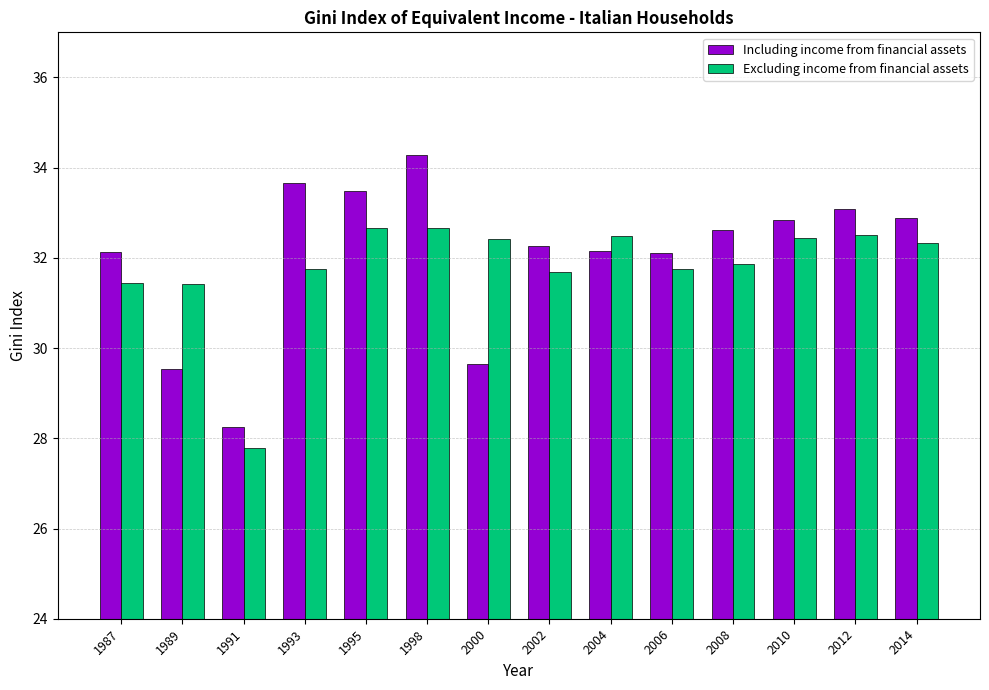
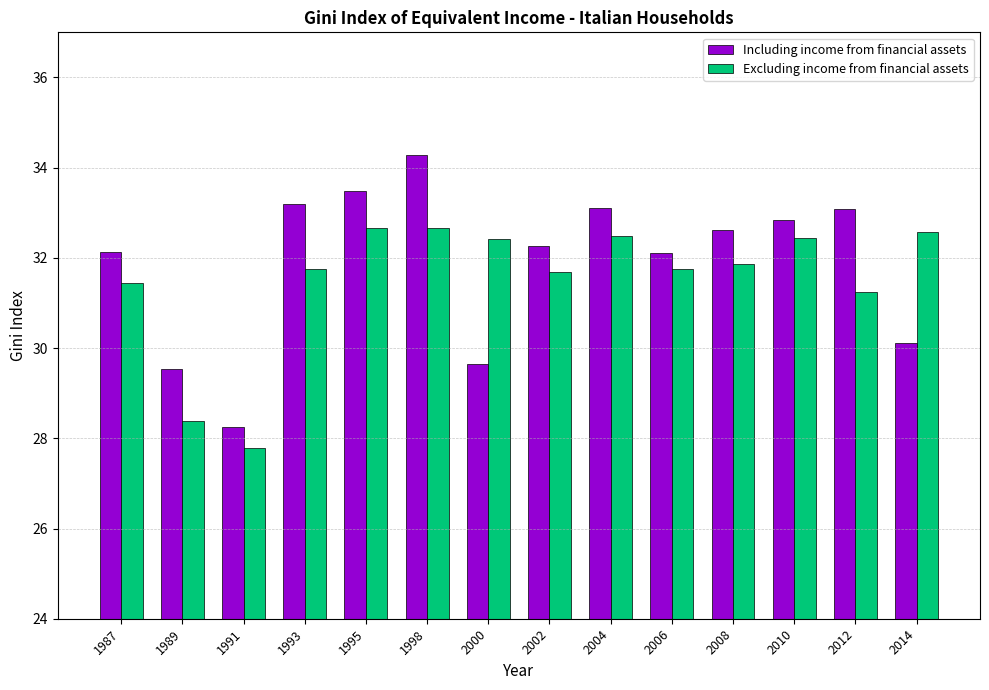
  {
    "Including income from financial assets": {
      "1987": 32.1,
      "1989": 29.5,
      "1991": 28.2,
-     "1993": 33.7,
+     "1993": 33.2,
      "1995": 33.5,
      "1998": 34.3,
      "2000": 29.7,
      "2002": 32.3,
-     "2004": 32.2,
+     "2004": 33.1,
      "2006": 32.1,
      "2008": 32.6,
      "2010": 32.8,
      "2012": 33.1,
-     "2014": 32.9
+     "2014": 30.1
    },
    "Excluding income from financial assets": {
      "1987": 31.4,
-     "1989": 31.4,
+     "1989": 28.4,
      "1991": 27.8,
      "1993": 31.7,
      "1995": 32.7,
      "1998": 32.7,
      "2000": 32.4,
      "2002": 31.7,
      "2004": 32.5,
      "2006": 31.8,
      "2008": 31.9,
      "2010": 32.4,
-     "2012": 32.5,
-     "2014": 32.3
+     "2012": 31.2,
+     "2014": 32.6
    }
  }
